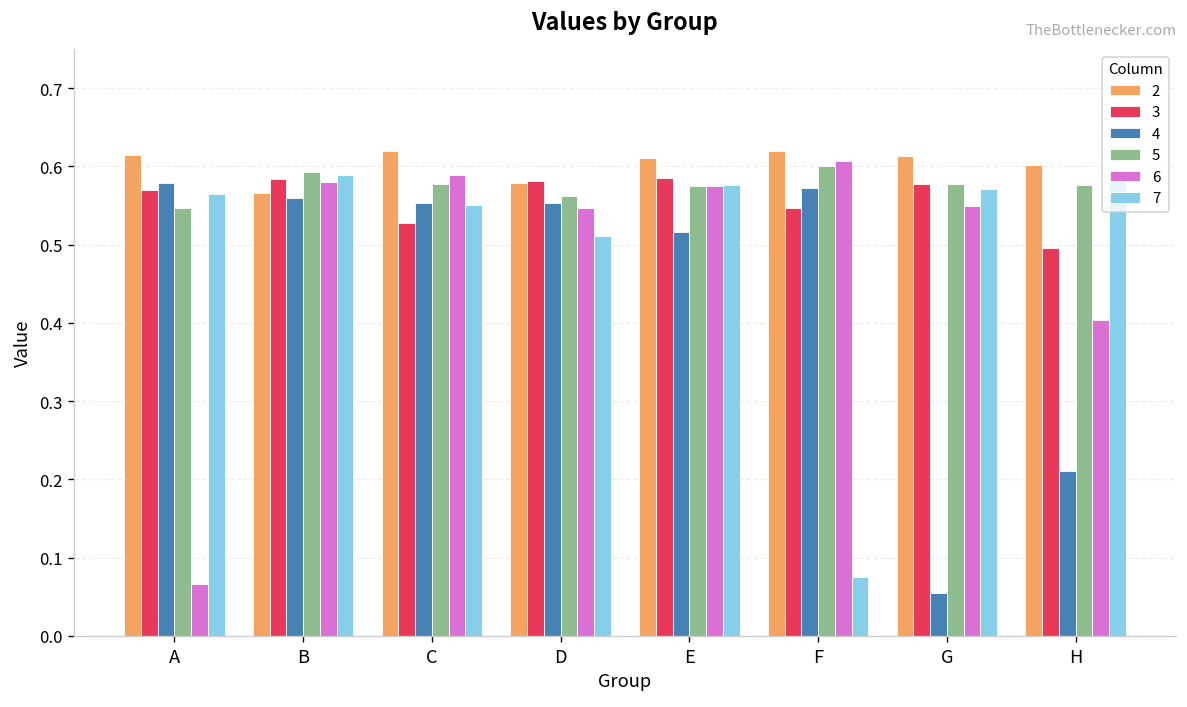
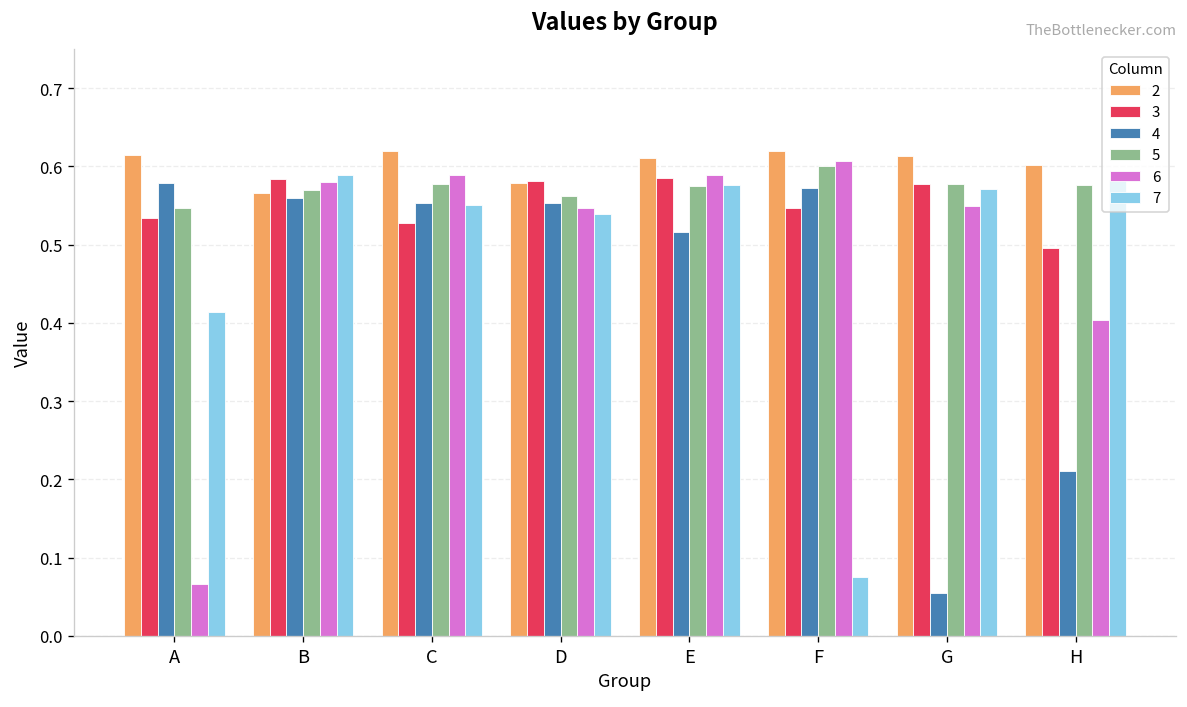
  {
    "2": {
      "A": 0.61,
      "B": 0.57,
      "C": 0.62,
      "D": 0.58,
      "E": 0.61,
      "F": 0.62,
      "G": 0.61,
      "H": 0.60
    },
    "3": {
-     "A": 0.57,
+     "A": 0.53,
      "B": 0.58,
      "C": 0.53,
      "D": 0.58,
      "E": 0.58,
      "F": 0.55,
      "G": 0.58,
      "H": 0.50
    },
    "4": {
      "A": 0.58,
      "B": 0.56,
      "C": 0.55,
      "D": 0.55,
      "E": 0.52,
      "F": 0.57,
      "G": 0.05,
      "H": 0.21
    },
    "5": {
      "A": 0.55,
-     "B": 0.59,
+     "B": 0.57,
      "C": 0.58,
      "D": 0.56,
      "E": 0.58,
      "F": 0.60,
      "G": 0.58,
      "H": 0.58
    },
    "6": {
      "A": 0.07,
      "B": 0.58,
      "C": 0.59,
      "D": 0.55,
-     "E": 0.57,
+     "E": 0.59,
      "F": 0.61,
      "G": 0.55,
      "H": 0.40
    },
    "7": {
-     "A": 0.57,
+     "A": 0.41,
      "B": 0.59,
      "C": 0.55,
-     "D": 0.51,
+     "D": 0.54,
      "E": 0.58,
      "F": 0.08,
      "G": 0.57
    }
  }
